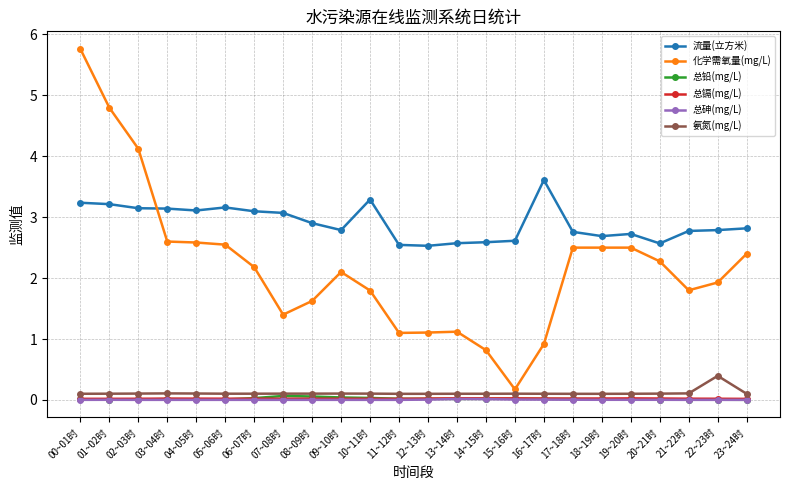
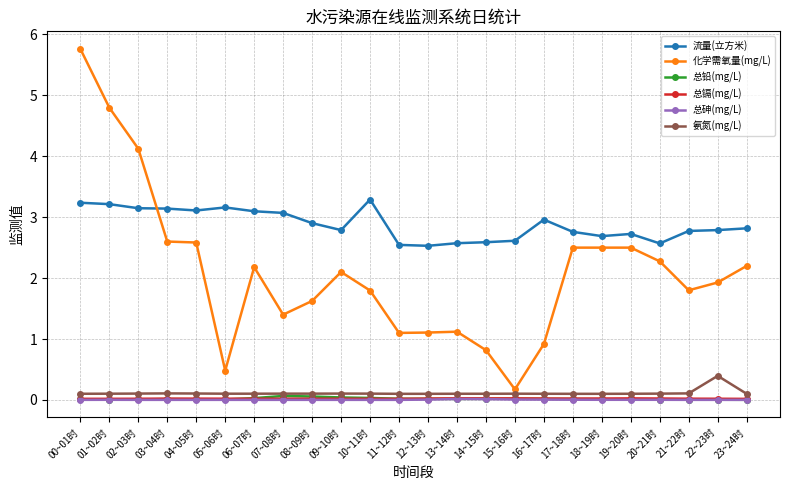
  {
    "流量(立方米)": {
      "00~01时": 3.2,
      "01~02时": 3.2,
      "02~03时": 3.1,
      "03~04时": 3.1,
      "04~05时": 3.1,
      "05~06时": 3.2,
      "06~07时": 3.1,
      "07~08时": 3.1,
      "08~09时": 2.9,
      "09~10时": 2.8,
      "10~11时": 3.3,
      "11~12时": 2.5,
      "12~13时": 2.5,
      "13~14时": 2.6,
      "14~15时": 2.6,
      "15~16时": 2.6,
-     "16~17时": 3.6,
+     "16~17时": 3.0,
      "17~18时": 2.8,
      "18~19时": 2.7,
      "19~20时": 2.7,
      "20~21时": 2.6,
      "21~22时": 2.8,
      "22~23时": 2.8,
      "23~24时": 2.8
    },
    "化学需氧量(mg/L)": {
      "00~01时": 5.8,
      "01~02时": 4.8,
      "02~03时": 4.1,
      "03~04时": 2.6,
      "04~05时": 2.6,
-     "05~06时": 2.5,
+     "05~06时": 0.5,
      "06~07时": 2.2,
      "07~08时": 1.4,
      "08~09时": 1.6,
      "09~10时": 2.1,
      "10~11时": 1.8,
      "11~12时": 1.1,
      "12~13时": 1.1,
      "13~14时": 1.1,
      "14~15时": 0.8,
      "15~16时": 0.2,
      "16~17时": 0.9,
      "17~18时": 2.5,
      "18~19时": 2.5,
      "19~20时": 2.5,
      "20~21时": 2.3,
      "21~22时": 1.8,
      "22~23时": 1.9,
-     "23~24时": 2.4
+     "23~24时": 2.2
    },
    "氨氮(mg/L)": {
      "00~01时": 0.1,
      "01~02时": 0.1,
      "02~03时": 0.1,
      "03~04时": 0.1,
      "04~05时": 0.1,
      "05~06时": 0.1,
      "06~07时": 0.1,
      "08~09时": 0.1,
      "09~10时": 0.1,
      "10~11时": 0.1,
      "11~12时": 0.1,
      "12~13时": 0.1,
      "13~14时": 0.1,
      "14~15时": 0.1,
      "15~16时": 0.1,
      "16~17时": 0.1,
      "17~18时": 0.1,
      "18~19时": 0.1,
      "19~20时": 0.1,
      "20~21时": 0.1,
      "21~22时": 0.1,
      "22~23时": 0.4,
      "23~24时": 0.1
    }
  }
